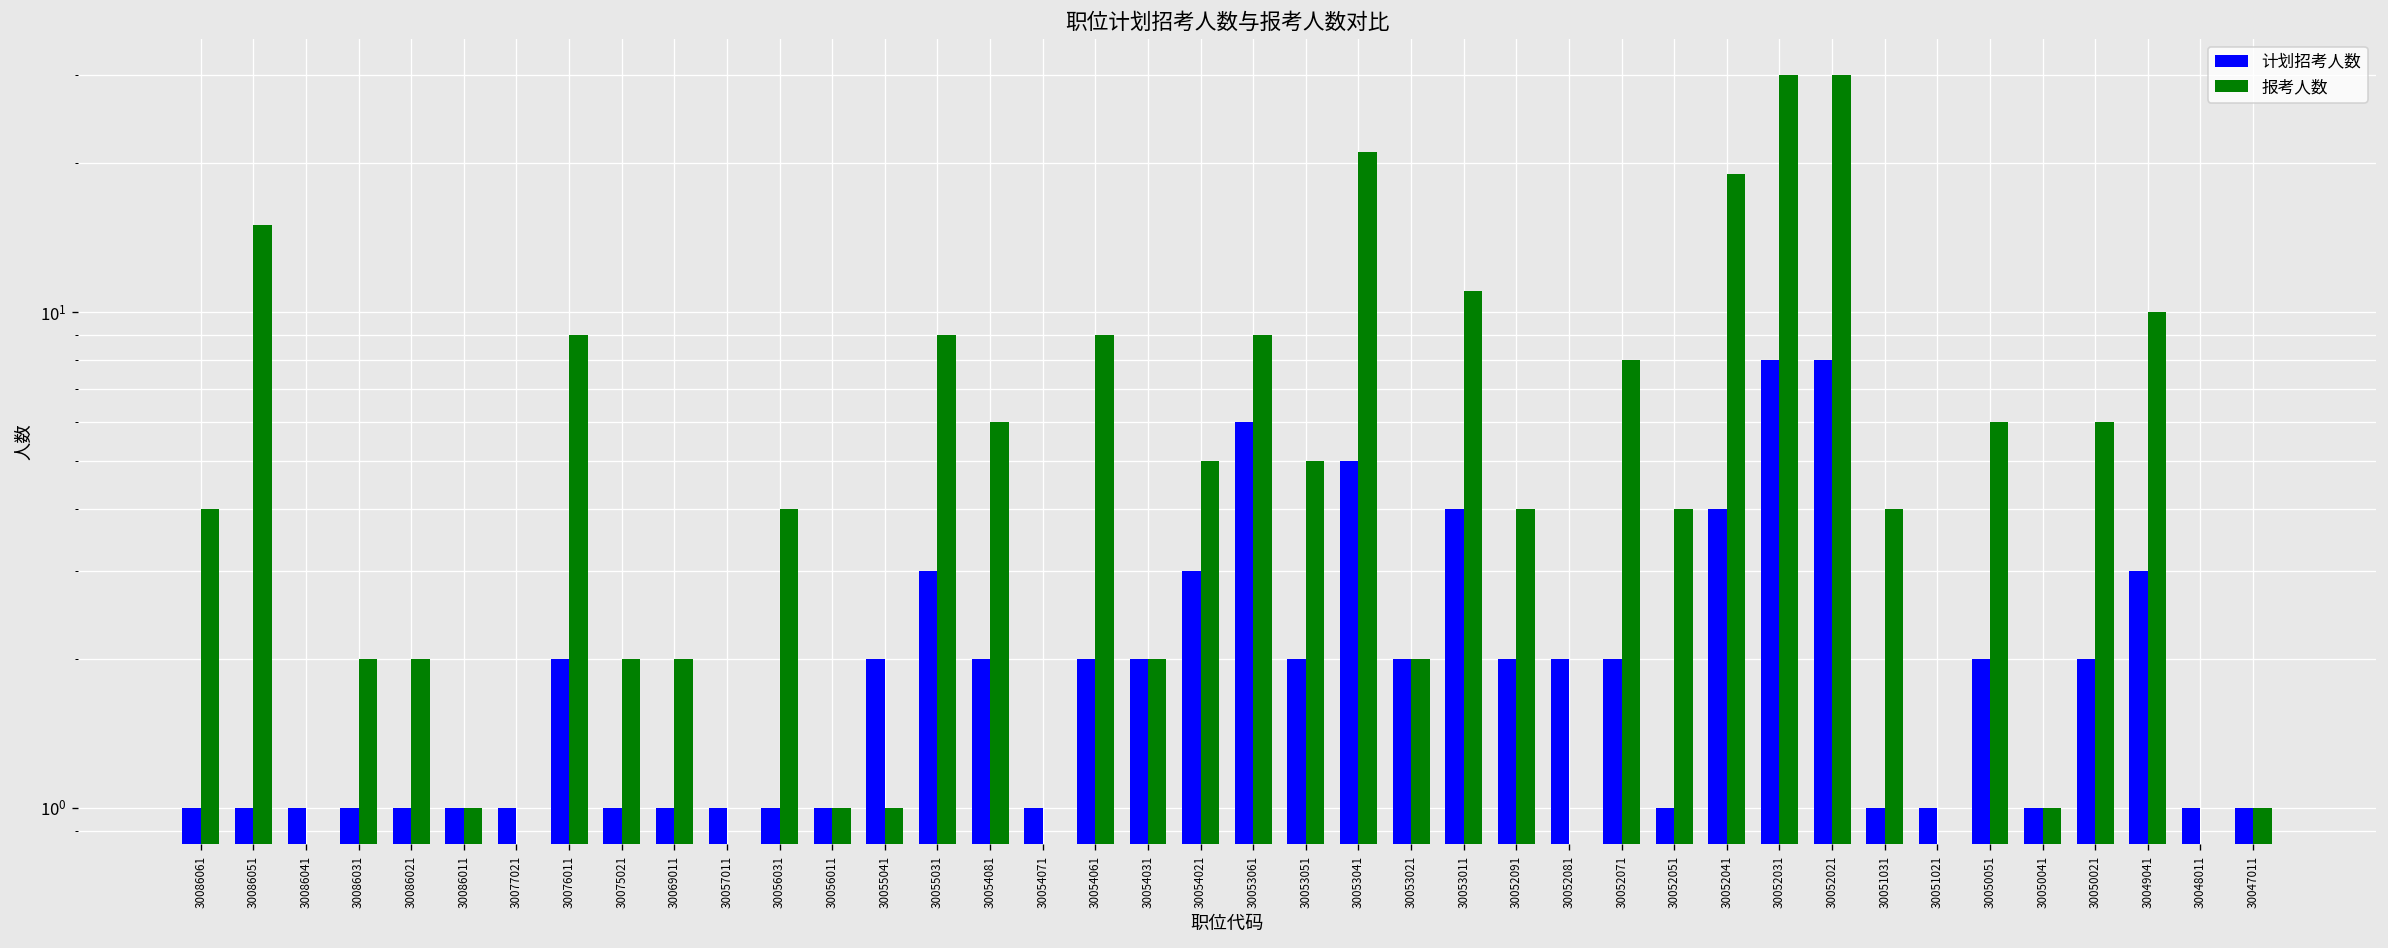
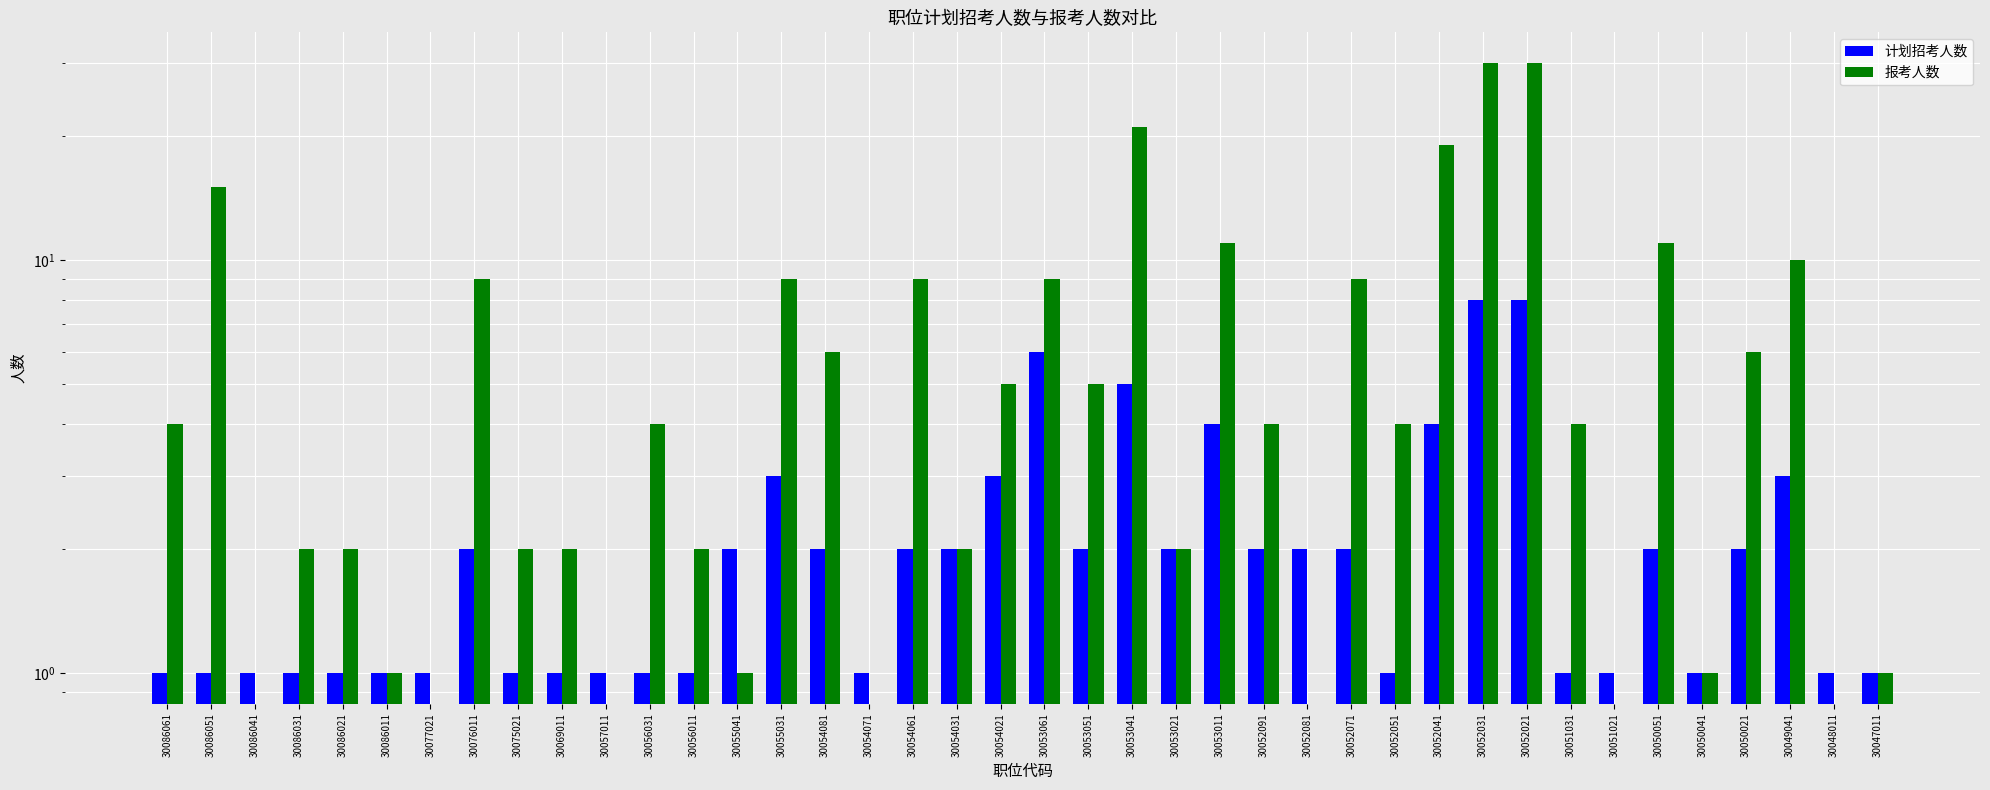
  {
    "计划招考人数": {
      "30086061": 1,
      "30086051": 1,
      "30086041": 1,
      "30086031": 1,
      "30086021": 1,
      "30086011": 1,
      "30077021": 1,
      "30076011": 2,
      "30075021": 1,
      "30069011": 1,
      "30057011": 1,
      "30056031": 1,
      "30056011": 1,
      "30055041": 2,
      "30055031": 3,
      "30054081": 2,
      "30054071": 1,
      "30054061": 2,
      "30054031": 2,
      "30054021": 3,
      "30053061": 6,
      "30053051": 2,
      "30053041": 5,
      "30053021": 2,
      "30053011": 4,
      "30052091": 2,
      "30052081": 2,
      "30052071": 2,
      "30052051": 1,
      "30052041": 4,
      "30052031": 8,
      "30052021": 8,
      "30051031": 1,
      "30051021": 1,
      "30050051": 2,
      "30050041": 1,
      "30050021": 2,
      "30049041": 3,
      "30048011": 1,
      "30047011": 1
    },
    "报考人数": {
      "30086061": 4,
      "30086051": 15,
      "30086031": 2,
      "30086021": 2,
      "30086011": 1,
      "30076011": 9,
      "30075021": 2,
      "30069011": 2,
      "30056031": 4,
-     "30056011": 1,
+     "30056011": 2,
      "30055041": 1,
      "30055031": 9,
      "30054081": 6,
      "30054061": 9,
      "30054031": 2,
      "30054021": 5,
      "30053061": 9,
      "30053051": 5,
      "30053041": 21,
      "30053021": 2,
      "30053011": 11,
      "30052091": 4,
-     "30052071": 8,
+     "30052071": 9,
      "30052051": 4,
      "30052041": 19,
      "30052031": 30,
      "30052021": 30,
      "30051031": 4,
-     "30050051": 6,
+     "30050051": 11,
      "30050041": 1,
      "30050021": 6,
      "30049041": 10,
      "30047011": 1
    }
  }
